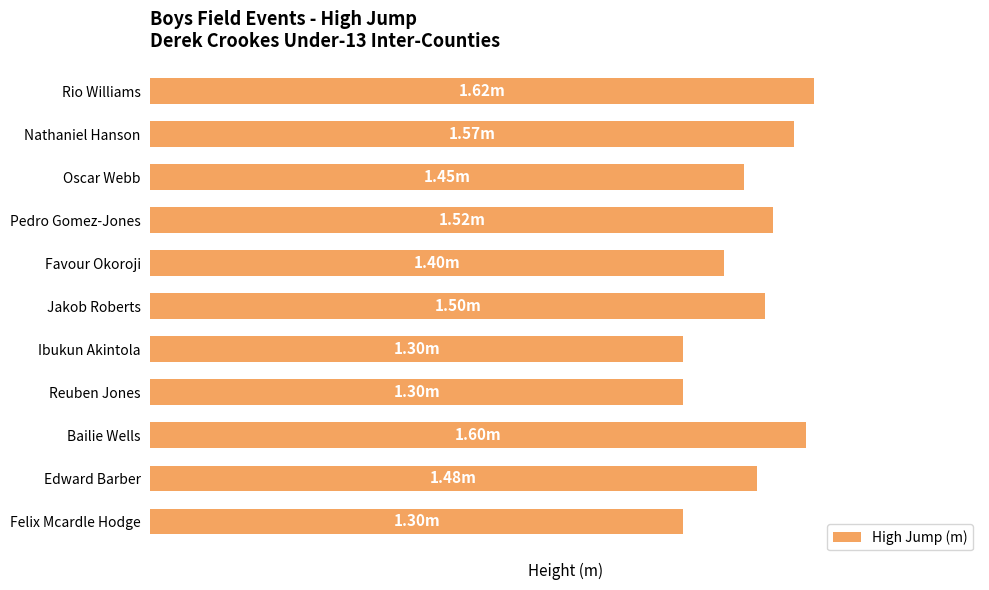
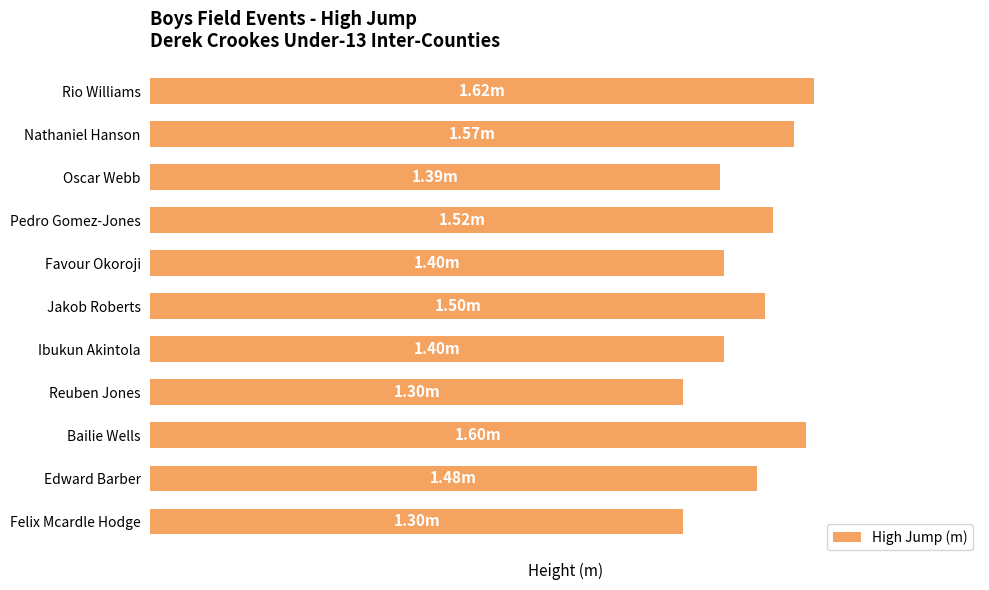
  {
    "Rio Williams": "1.62m",
    "Nathaniel Hanson": "1.57m",
-   "Oscar Webb": "1.45m",
+   "Oscar Webb": "1.39m",
    "Pedro Gomez-Jones": "1.52m",
    "Favour Okoroji": "1.40m",
    "Jakob Roberts": "1.50m",
-   "Ibukun Akintola": "1.30m",
+   "Ibukun Akintola": "1.40m",
    "Reuben Jones": "1.30m",
    "Bailie Wells": "1.60m",
    "Edward Barber": "1.48m",
    "Felix Mcardle Hodge": "1.30m"
  }
